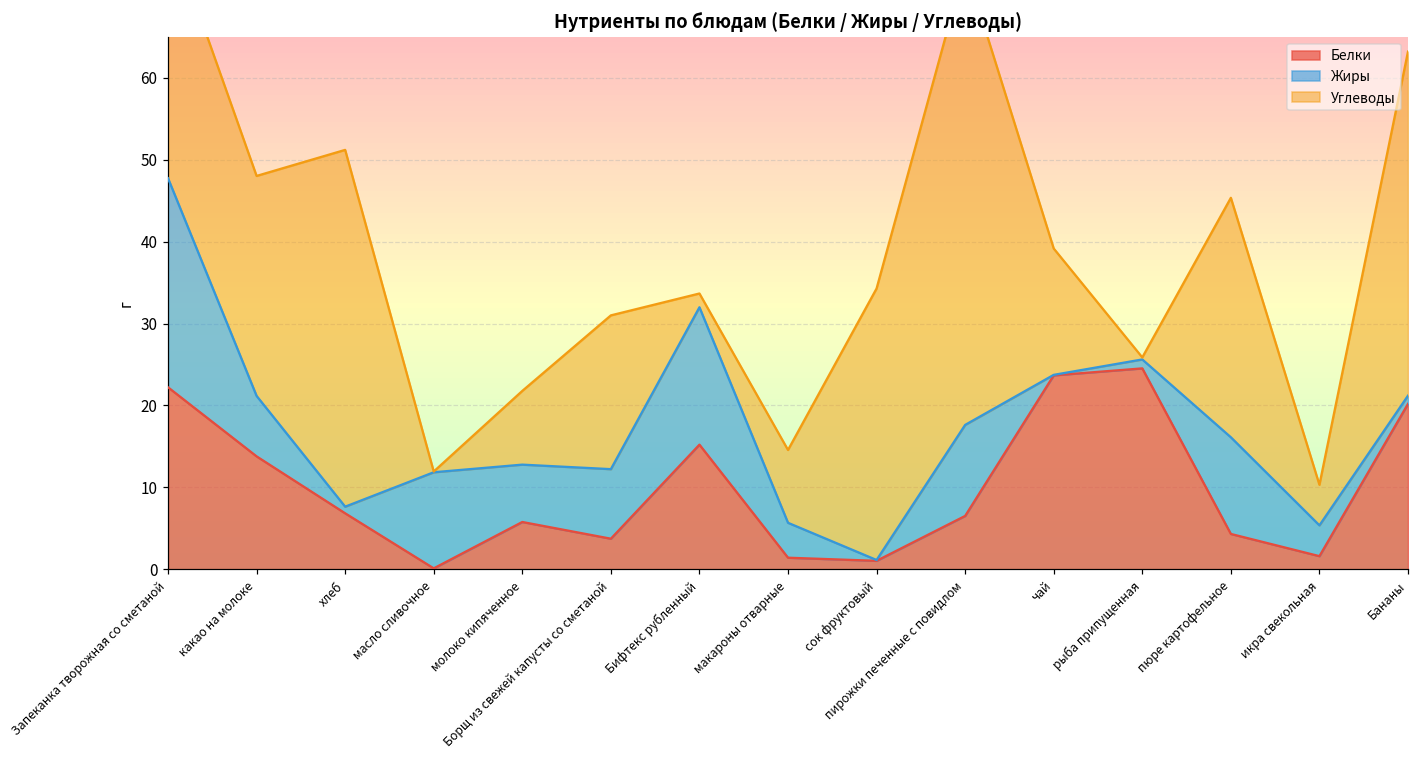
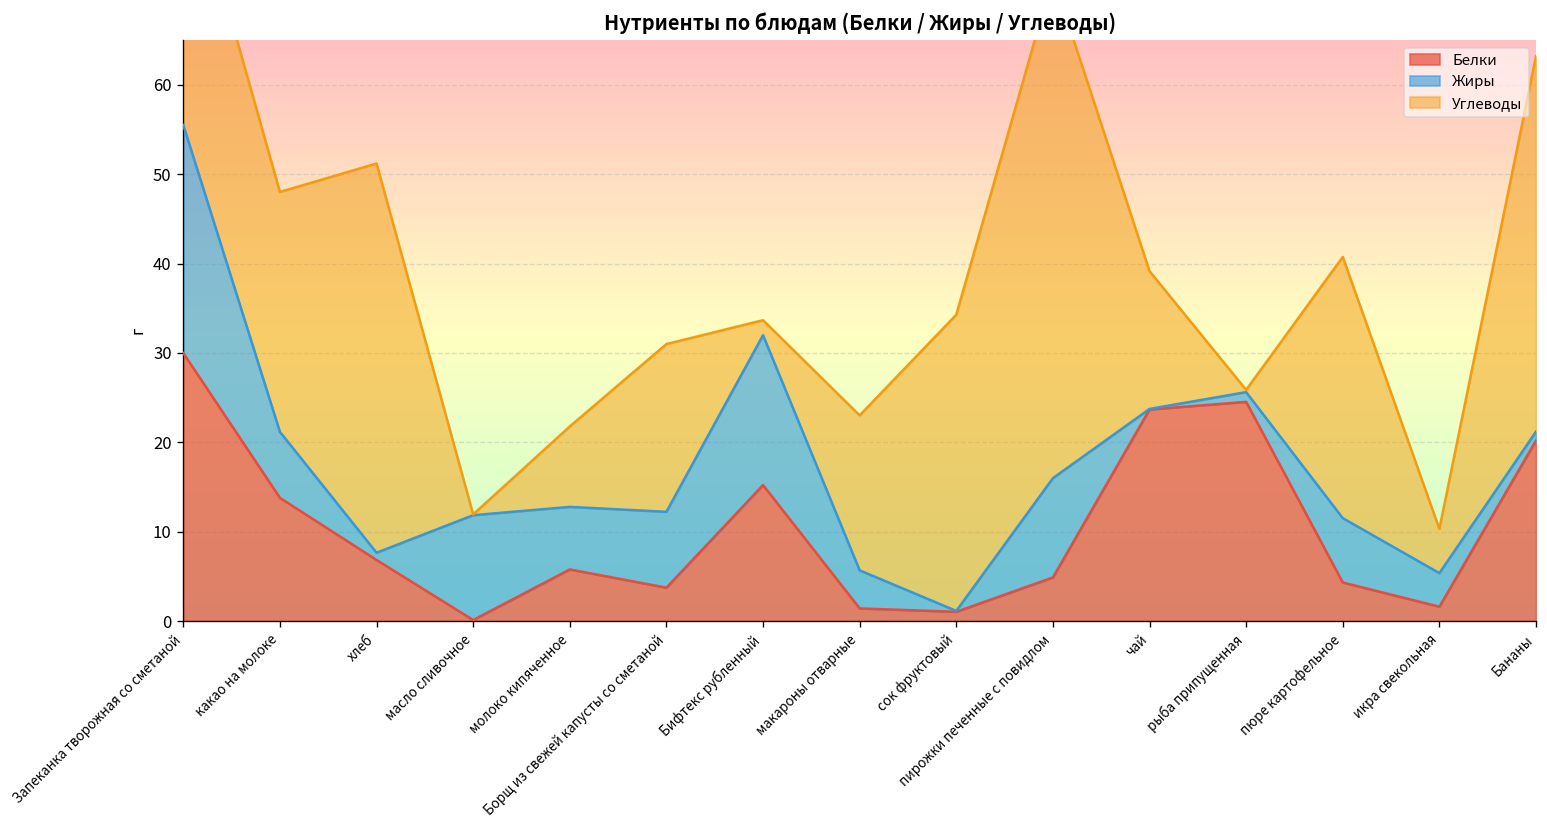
  {
    "Белки": {
-     "Запеканка творожная со сметаной": 22,
+     "Запеканка творожная со сметаной": 30,
      "какао на молоке": 14,
      "хлеб": 7,
      "масло сливочное": 0,
      "молоко кипяченное": 6,
      "Борщ из свежей капусты со сметаной": 4,
      "Бифтекс рубленный": 15,
      "макароны отварные": 1,
-     "пирожки печенные с повидлом": 7,
+     "пирожки печенные с повидлом": 5,
      "рыба припущенная": 25,
      "пюре картофельное": 4,
      "икра свекольная": 2,
      "Бананы": 20
    },
    "Жиры": {
      "Запеканка творожная со сметаной": 26,
      "какао на молоке": 7,
      "хлеб": 1,
      "молоко кипяченное": 7,
      "Борщ из свежей капусты со сметаной": 8,
      "Бифтекс рубленный": 17,
      "макароны отварные": 4,
      "пирожки печенные с повидлом": 11,
-     "пюре картофельное": 12,
+     "пюре картофельное": 7,
      "икра свекольная": 4,
      "Бананы": 1
    },
    "Углеводы": {
      "какао на молоке": 27,
      "хлеб": 44,
      "молоко кипяченное": 9,
      "Борщ из свежей капусты со сметаной": 19,
      "Бифтекс рубленный": 2,
-     "макароны отварные": 9,
+     "макароны отварные": 17,
      "сок фруктовый": 33,
      "чай": 15,
      "пюре картофельное": 29,
      "икра свекольная": 5,
      "Бананы": 42
    }
  }
